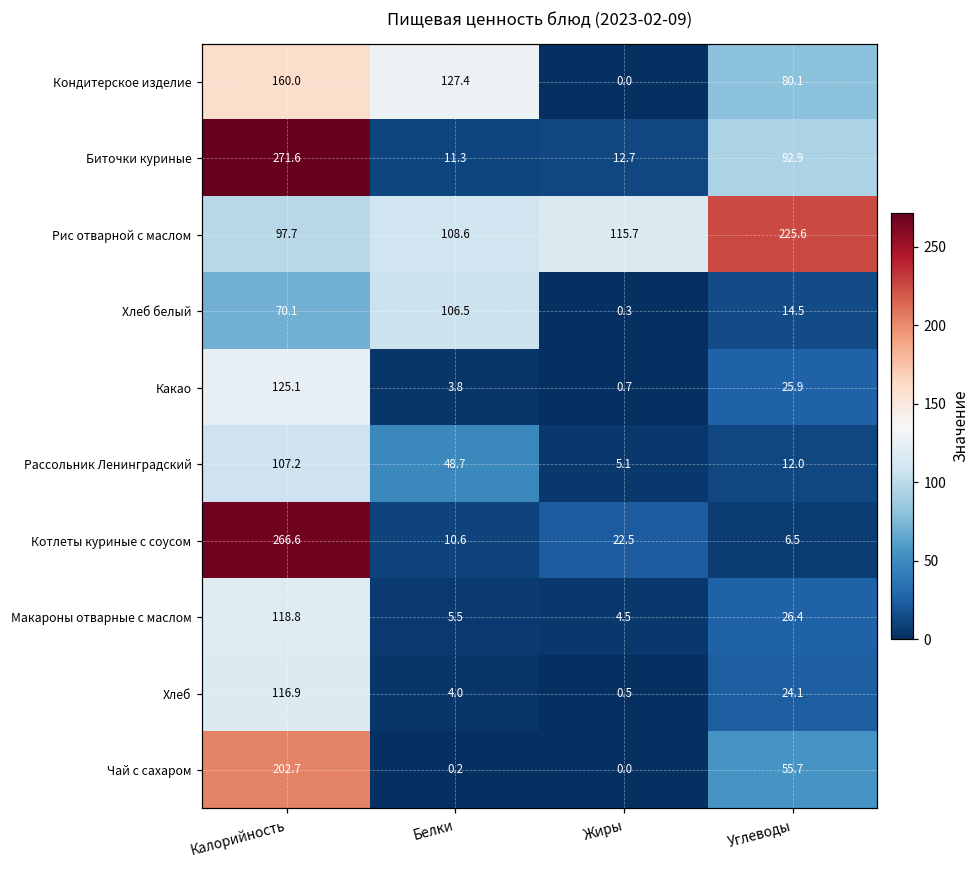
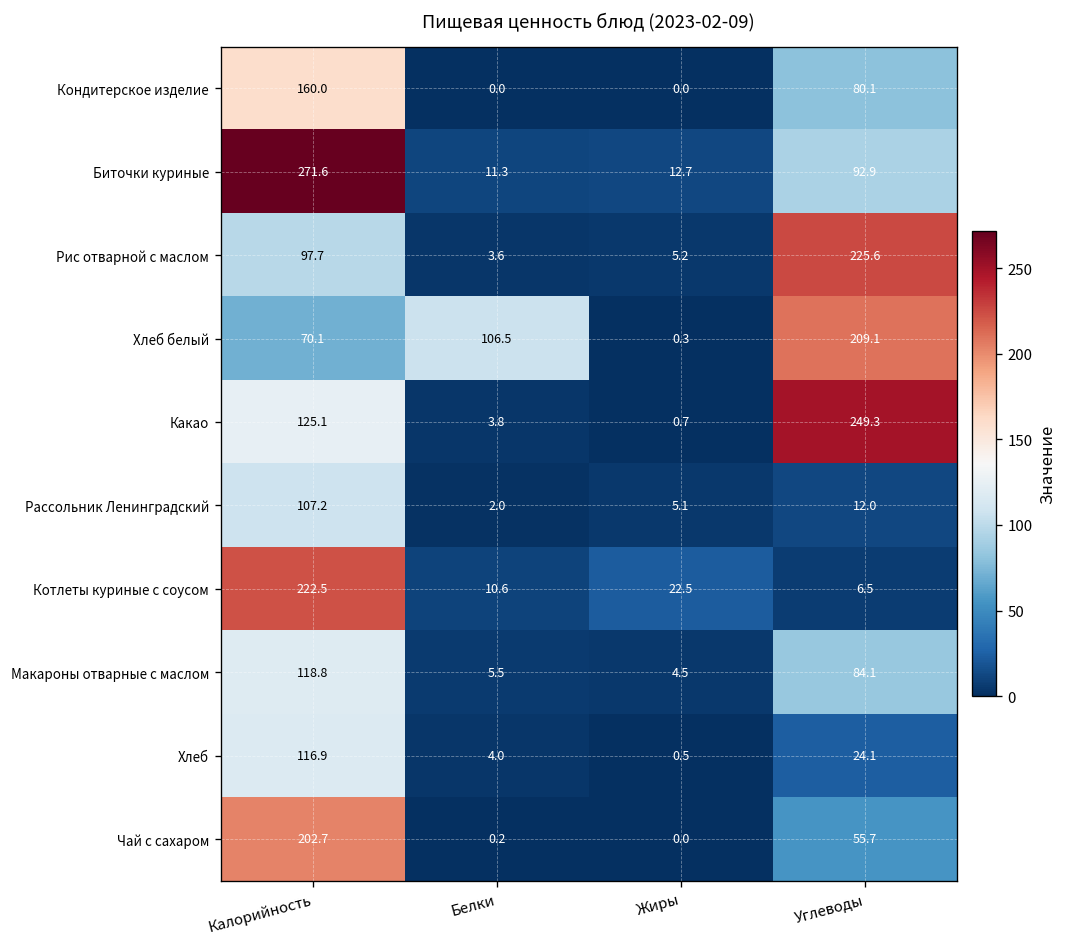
  {
    "Кондитерское изделие": {
      "Калорийность": 160.0,
-     "Белки": 127.4,
+     "Белки": 0.0,
      "Жиры": 0.0,
      "Углеводы": 80.1
    },
    "Биточки куриные": {
      "Калорийность": 271.6,
      "Белки": 11.3,
      "Жиры": 12.7,
      "Углеводы": 92.9
    },
    "Рис отварной с маслом": {
      "Калорийность": 97.7,
-     "Белки": 108.6,
-     "Жиры": 115.7,
+     "Белки": 3.6,
+     "Жиры": 5.2,
      "Углеводы": 225.6
    },
    "Хлеб белый": {
      "Калорийность": 70.1,
      "Белки": 106.5,
      "Жиры": 0.3,
-     "Углеводы": 14.5
+     "Углеводы": 209.1
    },
    "Какао": {
      "Калорийность": 125.1,
      "Белки": 3.8,
      "Жиры": 0.7,
-     "Углеводы": 25.9
+     "Углеводы": 249.3
    },
    "Рассольник Ленинградский": {
      "Калорийность": 107.2,
-     "Белки": 48.7,
+     "Белки": 2.0,
      "Жиры": 5.1,
      "Углеводы": 12.0
    },
    "Котлеты куриные с соусом": {
-     "Калорийность": 266.6,
+     "Калорийность": 222.5,
      "Белки": 10.6,
      "Жиры": 22.5,
      "Углеводы": 6.5
    },
    "Макароны отварные с маслом": {
      "Калорийность": 118.8,
      "Белки": 5.5,
      "Жиры": 4.5,
-     "Углеводы": 26.4
+     "Углеводы": 84.1
    },
    "Хлеб": {
      "Калорийность": 116.9,
      "Белки": 4.0,
      "Жиры": 0.5,
      "Углеводы": 24.1
    },
    "Чай с сахаром": {
      "Калорийность": 202.7,
      "Белки": 0.2,
      "Жиры": 0.0,
      "Углеводы": 55.7
    }
  }
